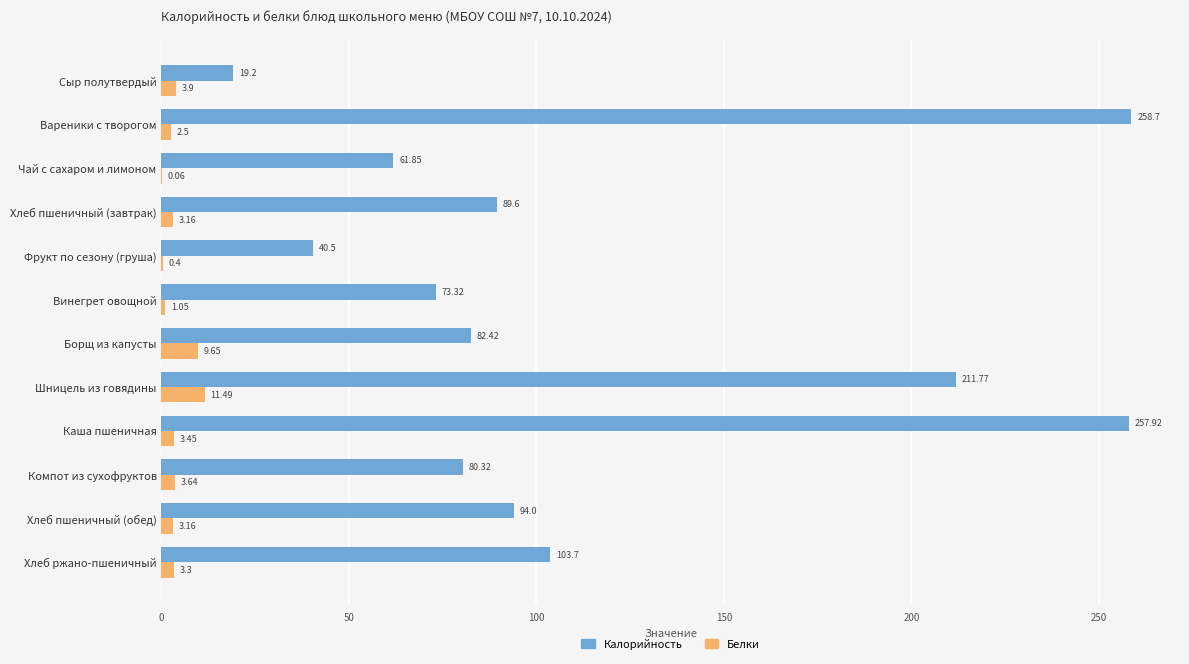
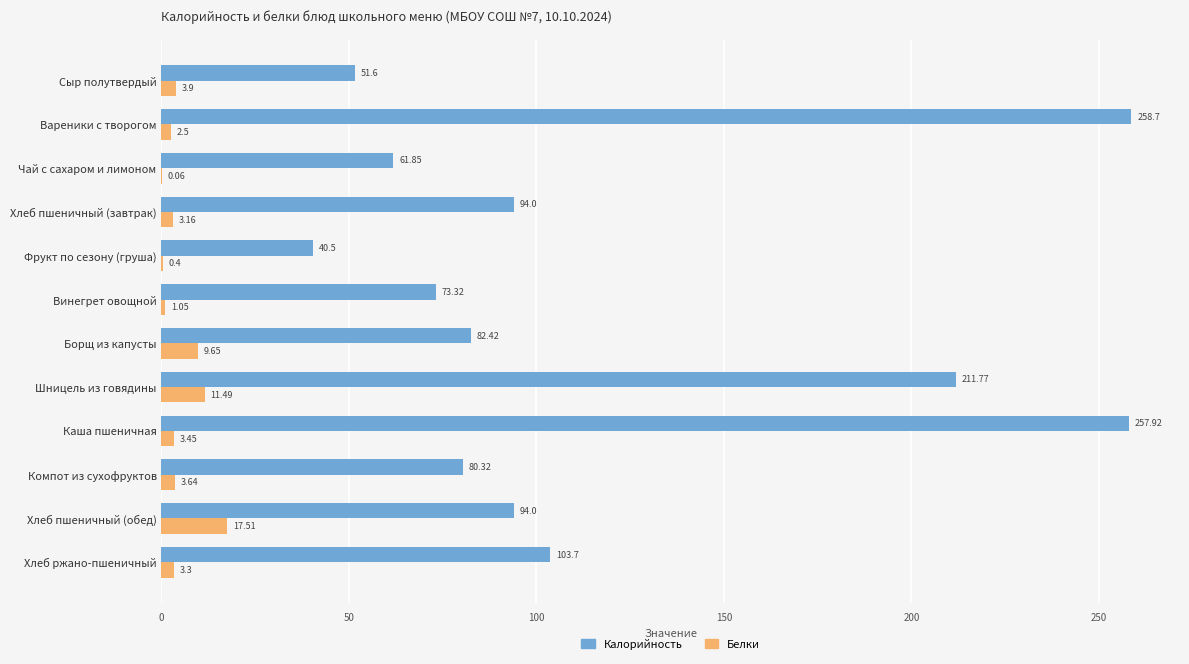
  {
    "Калорийность": {
-     "Сыр полутвердый": 19.2,
+     "Сыр полутвердый": 51.6,
      "Вареники с творогом": 258.7,
      "Чай с сахаром и лимоном": 61.85,
-     "Хлеб пшеничный (завтрак)": 89.6,
+     "Хлеб пшеничный (завтрак)": 94.0,
      "Фрукт по сезону (груша)": 40.5,
      "Винегрет овощной": 73.32,
      "Борщ из капусты": 82.42,
      "Шницель из говядины": 211.77,
      "Каша пшеничная": 257.92,
      "Компот из сухофруктов": 80.32,
      "Хлеб пшеничный (обед)": 94.0,
      "Хлеб ржано-пшеничный": 103.7
    },
    "Белки": {
      "Сыр полутвердый": 3.9,
      "Вареники с творогом": 2.5,
      "Чай с сахаром и лимоном": 0.06,
      "Хлеб пшеничный (завтрак)": 3.16,
      "Фрукт по сезону (груша)": 0.4,
      "Винегрет овощной": 1.05,
      "Борщ из капусты": 9.65,
      "Шницель из говядины": 11.49,
      "Каша пшеничная": 3.45,
      "Компот из сухофруктов": 3.64,
-     "Хлеб пшеничный (обед)": 3.16,
+     "Хлеб пшеничный (обед)": 17.51,
      "Хлеб ржано-пшеничный": 3.3
    }
  }
